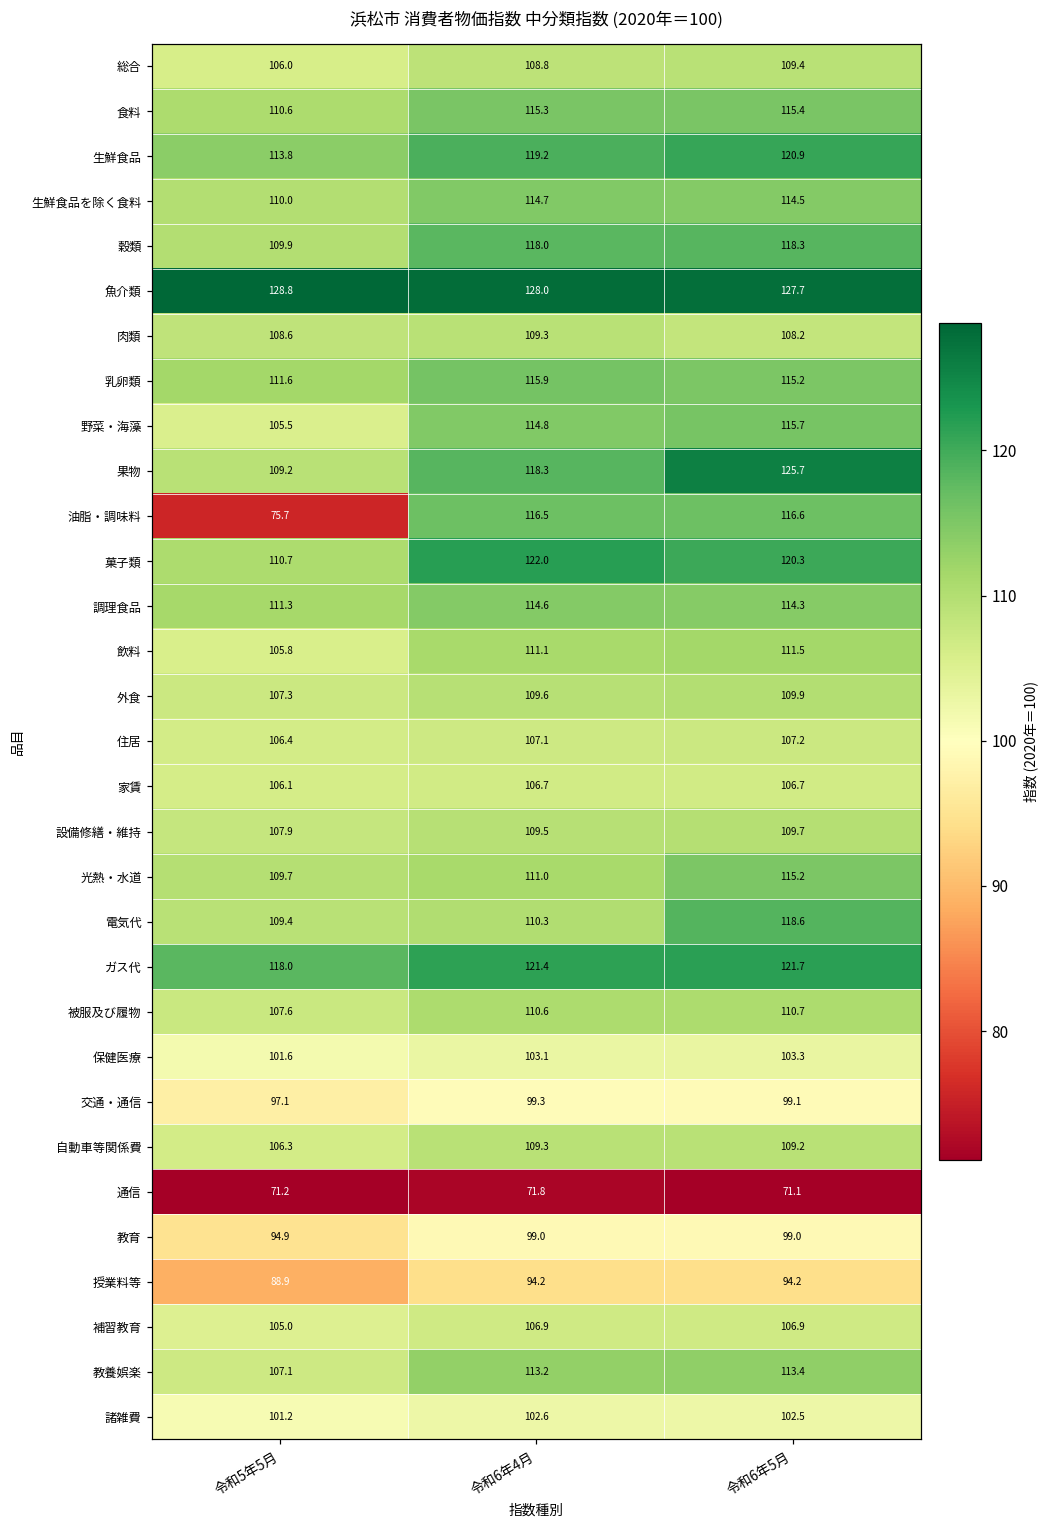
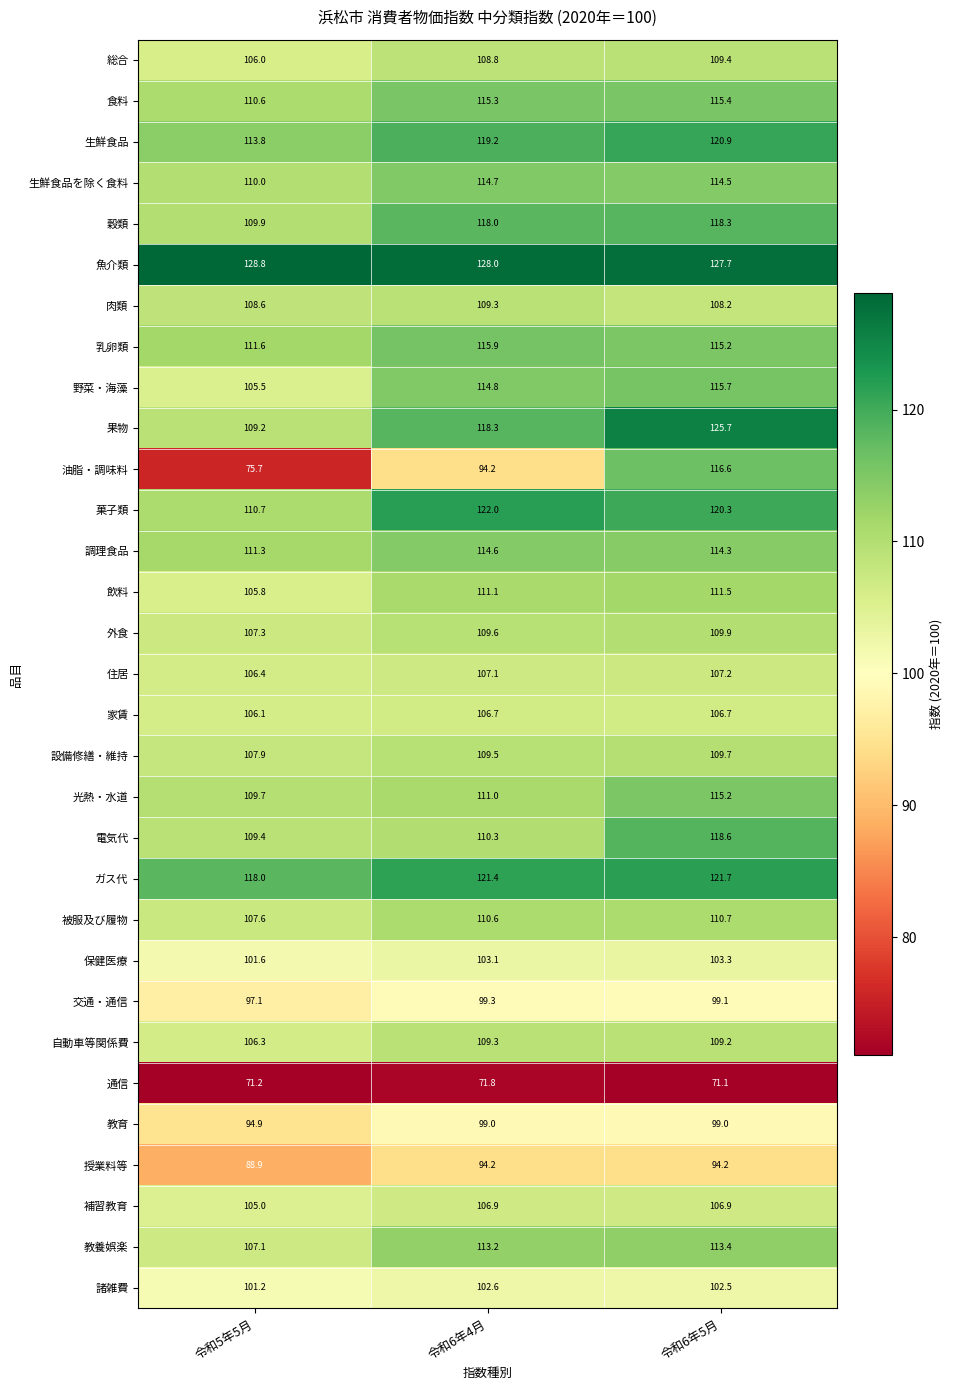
  {
    "総合": {
      "令和5年5月": 106.0,
      "令和6年4月": 108.8,
      "令和6年5月": 109.4
    },
    "食料": {
      "令和5年5月": 110.6,
      "令和6年4月": 115.3,
      "令和6年5月": 115.4
    },
    "生鮮食品": {
      "令和5年5月": 113.8,
      "令和6年4月": 119.2,
      "令和6年5月": 120.9
    },
    "生鮮食品を除く食料": {
      "令和5年5月": 110.0,
      "令和6年4月": 114.7,
      "令和6年5月": 114.5
    },
    "穀類": {
      "令和5年5月": 109.9,
      "令和6年4月": 118.0,
      "令和6年5月": 118.3
    },
    "魚介類": {
      "令和5年5月": 128.8,
      "令和6年4月": 128.0,
      "令和6年5月": 127.7
    },
    "肉類": {
      "令和5年5月": 108.6,
      "令和6年4月": 109.3,
      "令和6年5月": 108.2
    },
    "乳卵類": {
      "令和5年5月": 111.6,
      "令和6年4月": 115.9,
      "令和6年5月": 115.2
    },
    "野菜・海藻": {
      "令和5年5月": 105.5,
      "令和6年4月": 114.8,
      "令和6年5月": 115.7
    },
    "果物": {
      "令和5年5月": 109.2,
      "令和6年4月": 118.3,
      "令和6年5月": 125.7
    },
    "油脂・調味料": {
      "令和5年5月": 75.7,
-     "令和6年4月": 116.5,
+     "令和6年4月": 94.2,
      "令和6年5月": 116.6
    },
    "菓子類": {
      "令和5年5月": 110.7,
      "令和6年4月": 122.0,
      "令和6年5月": 120.3
    },
    "調理食品": {
      "令和5年5月": 111.3,
      "令和6年4月": 114.6,
      "令和6年5月": 114.3
    },
    "飲料": {
      "令和5年5月": 105.8,
      "令和6年4月": 111.1,
      "令和6年5月": 111.5
    },
    "外食": {
      "令和5年5月": 107.3,
      "令和6年4月": 109.6,
      "令和6年5月": 109.9
    },
    "住居": {
      "令和5年5月": 106.4,
      "令和6年4月": 107.1,
      "令和6年5月": 107.2
    },
    "家賃": {
      "令和5年5月": 106.1,
      "令和6年4月": 106.7,
      "令和6年5月": 106.7
    },
    "設備修繕・維持": {
      "令和5年5月": 107.9,
      "令和6年4月": 109.5,
      "令和6年5月": 109.7
    },
    "光熱・水道": {
      "令和5年5月": 109.7,
      "令和6年4月": 111.0,
      "令和6年5月": 115.2
    },
    "電気代": {
      "令和5年5月": 109.4,
      "令和6年4月": 110.3,
      "令和6年5月": 118.6
    },
    "ガス代": {
      "令和5年5月": 118.0,
      "令和6年4月": 121.4,
      "令和6年5月": 121.7
    },
    "被服及び履物": {
      "令和5年5月": 107.6,
      "令和6年4月": 110.6,
      "令和6年5月": 110.7
    },
    "保健医療": {
      "令和5年5月": 101.6,
      "令和6年4月": 103.1,
      "令和6年5月": 103.3
    },
    "交通・通信": {
      "令和5年5月": 97.1,
      "令和6年4月": 99.3,
      "令和6年5月": 99.1
    },
    "自動車等関係費": {
      "令和5年5月": 106.3,
      "令和6年4月": 109.3,
      "令和6年5月": 109.2
    },
    "通信": {
      "令和5年5月": 71.2,
      "令和6年4月": 71.8,
      "令和6年5月": 71.1
    },
    "教育": {
      "令和5年5月": 94.9,
      "令和6年4月": 99.0,
      "令和6年5月": 99.0
    },
    "授業料等": {
      "令和5年5月": 88.9,
      "令和6年4月": 94.2,
      "令和6年5月": 94.2
    },
    "補習教育": {
      "令和5年5月": 105.0,
      "令和6年4月": 106.9,
      "令和6年5月": 106.9
    },
    "教養娯楽": {
      "令和5年5月": 107.1,
      "令和6年4月": 113.2,
      "令和6年5月": 113.4
    },
    "諸雑費": {
      "令和5年5月": 101.2,
      "令和6年4月": 102.6,
      "令和6年5月": 102.5
    }
  }
